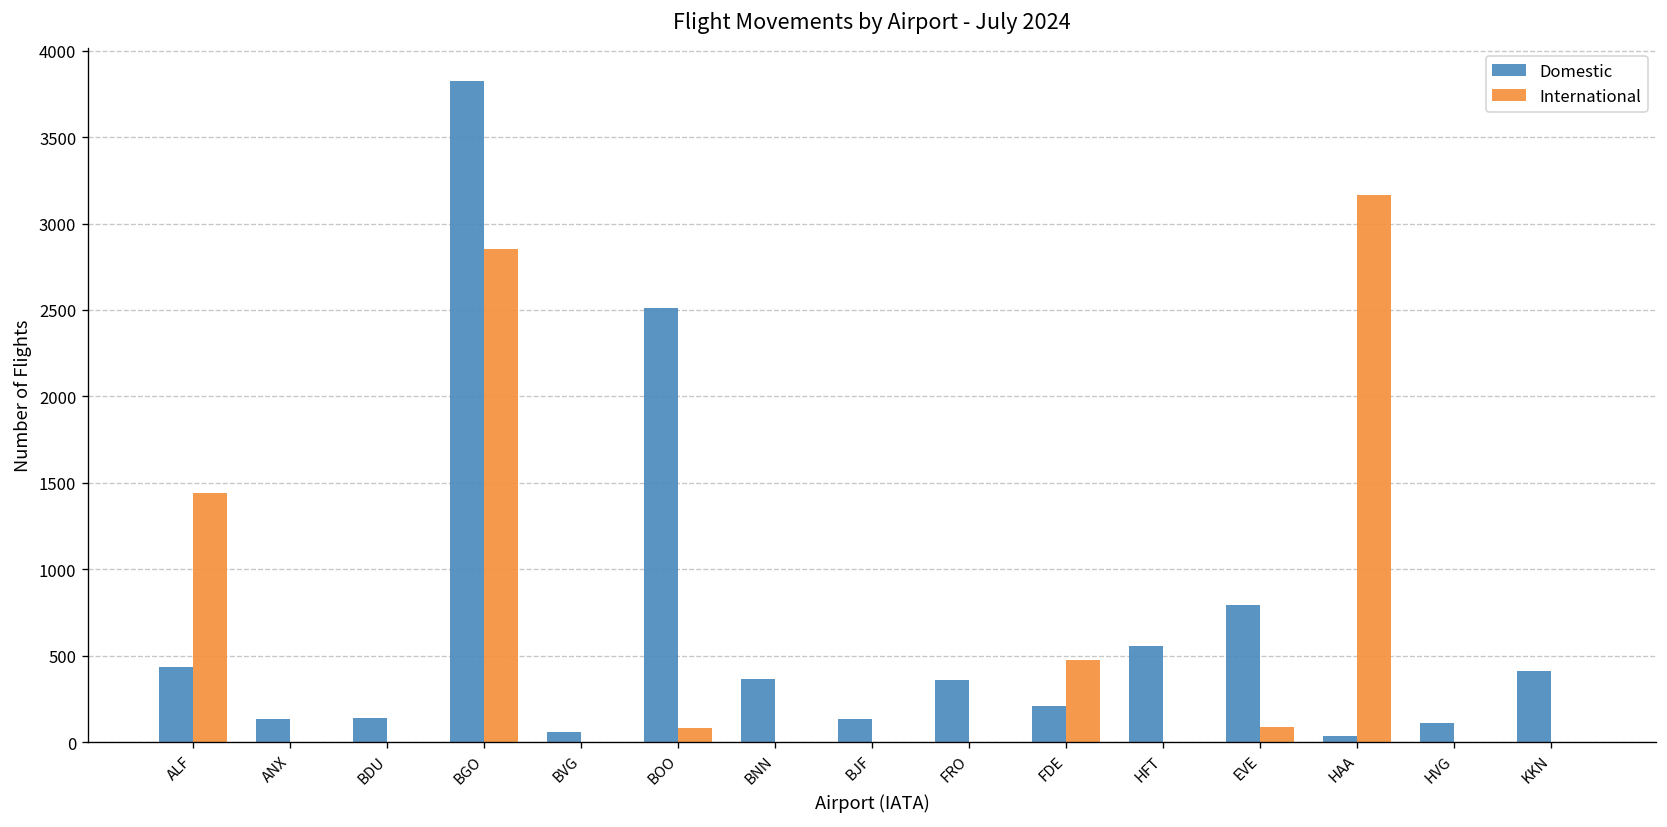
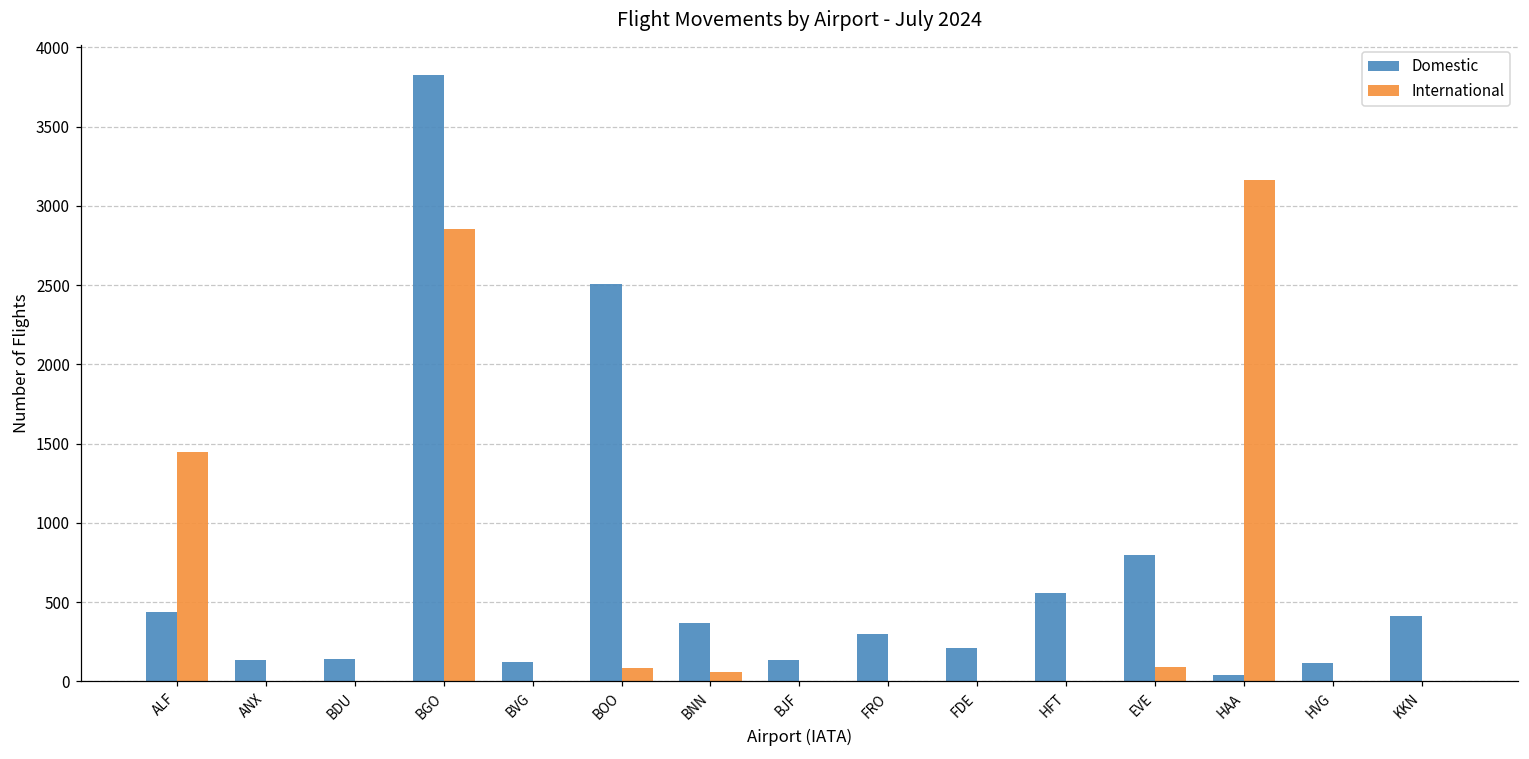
  {
    "Domestic": {
      "ALF": 440,
      "ANX": 130,
      "BDU": 140,
      "BGO": 3830,
-     "BVG": 60,
+     "BVG": 120,
      "BOO": 2510,
      "BNN": 370,
      "BJF": 140,
-     "FRO": 360,
+     "FRO": 300,
      "FDE": 210,
      "HFT": 560,
      "EVE": 790,
      "HAA": 40,
      "HVG": 110,
      "KKN": 410
    },
    "International": {
      "ALF": 1440,
      "ANX": 0,
      "BDU": 0,
      "BGO": 2850,
      "BVG": 0,
      "BOO": 80,
-     "BNN": 0,
+     "BNN": 60,
      "BJF": 0,
      "FRO": 0,
-     "FDE": 470,
+     "FDE": 0,
      "HFT": 0,
      "EVE": 90,
      "HAA": 3160
    }
  }
